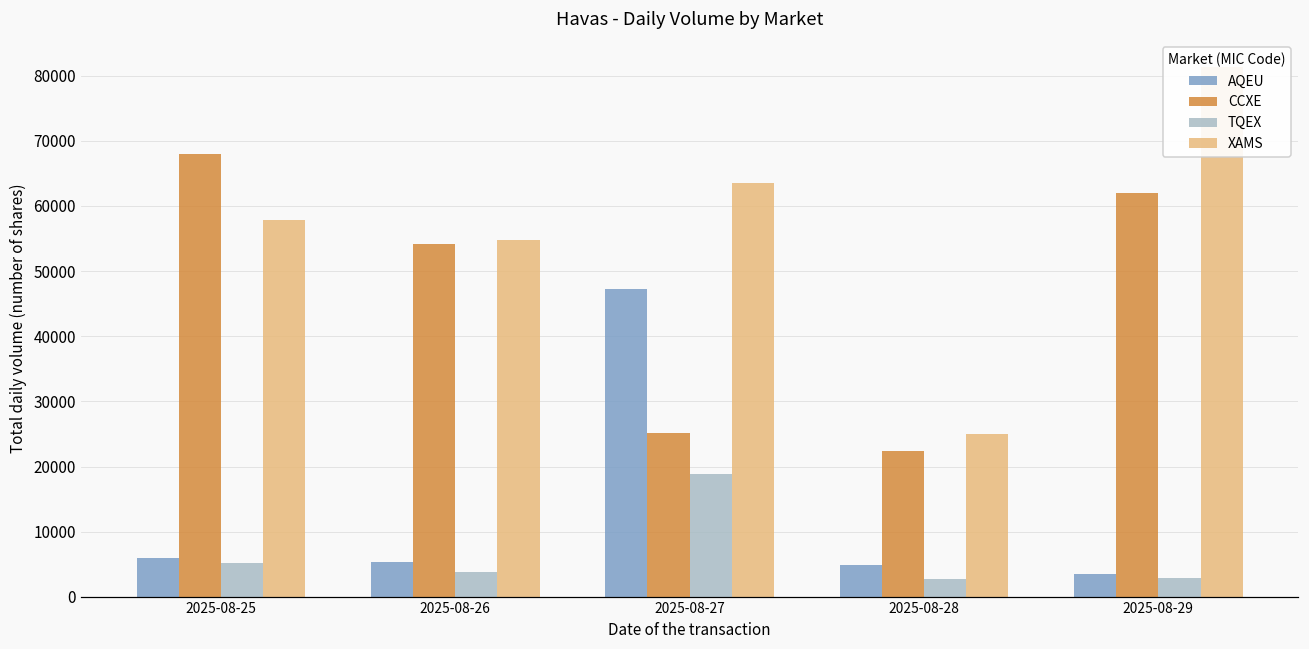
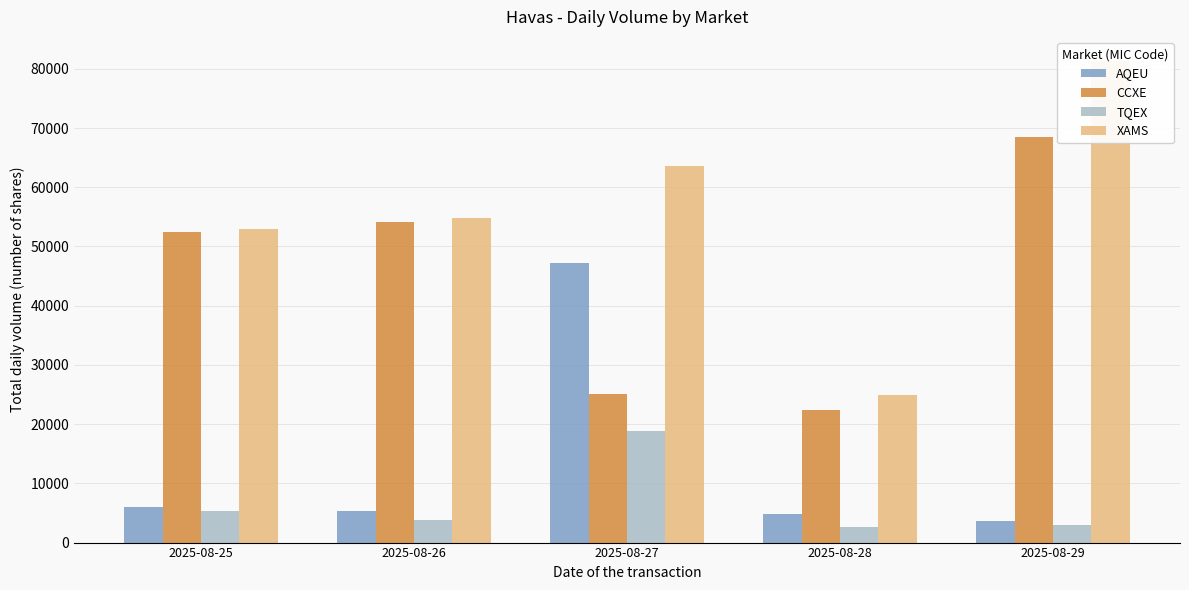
  {
    "CCXE": {
-     "2025-08-25": 68000,
+     "2025-08-25": 52000,
      "2025-08-26": 54000,
      "2025-08-27": 25000,
      "2025-08-28": 22000,
-     "2025-08-29": 62000
+     "2025-08-29": 68000
    },
    "XAMS": {
-     "2025-08-25": 58000,
+     "2025-08-25": 53000,
      "2025-08-26": 55000,
      "2025-08-27": 64000,
      "2025-08-28": 25000
    }
  }
